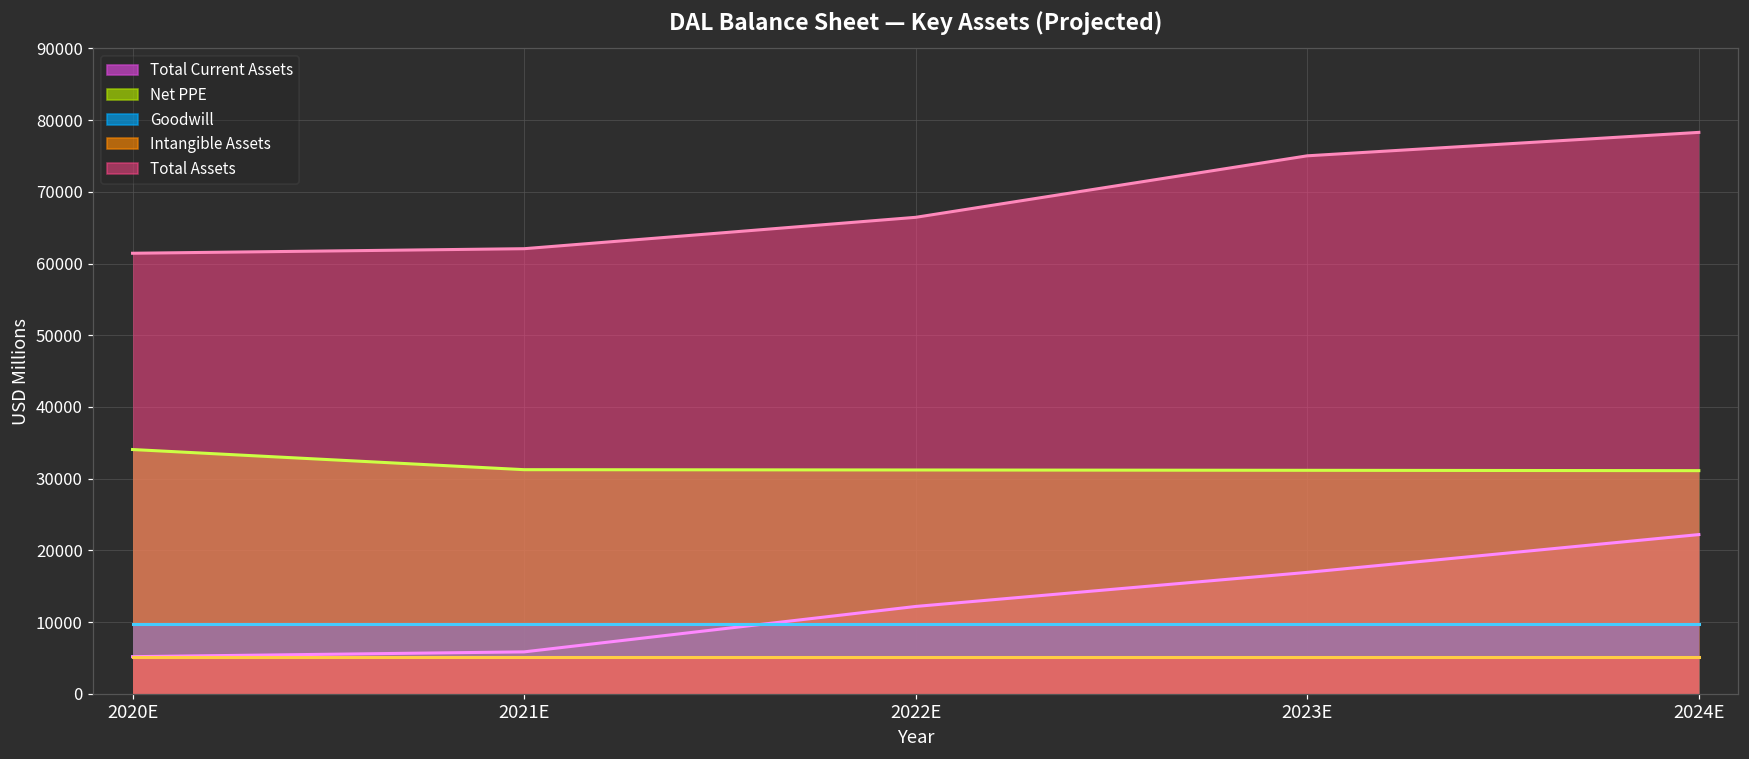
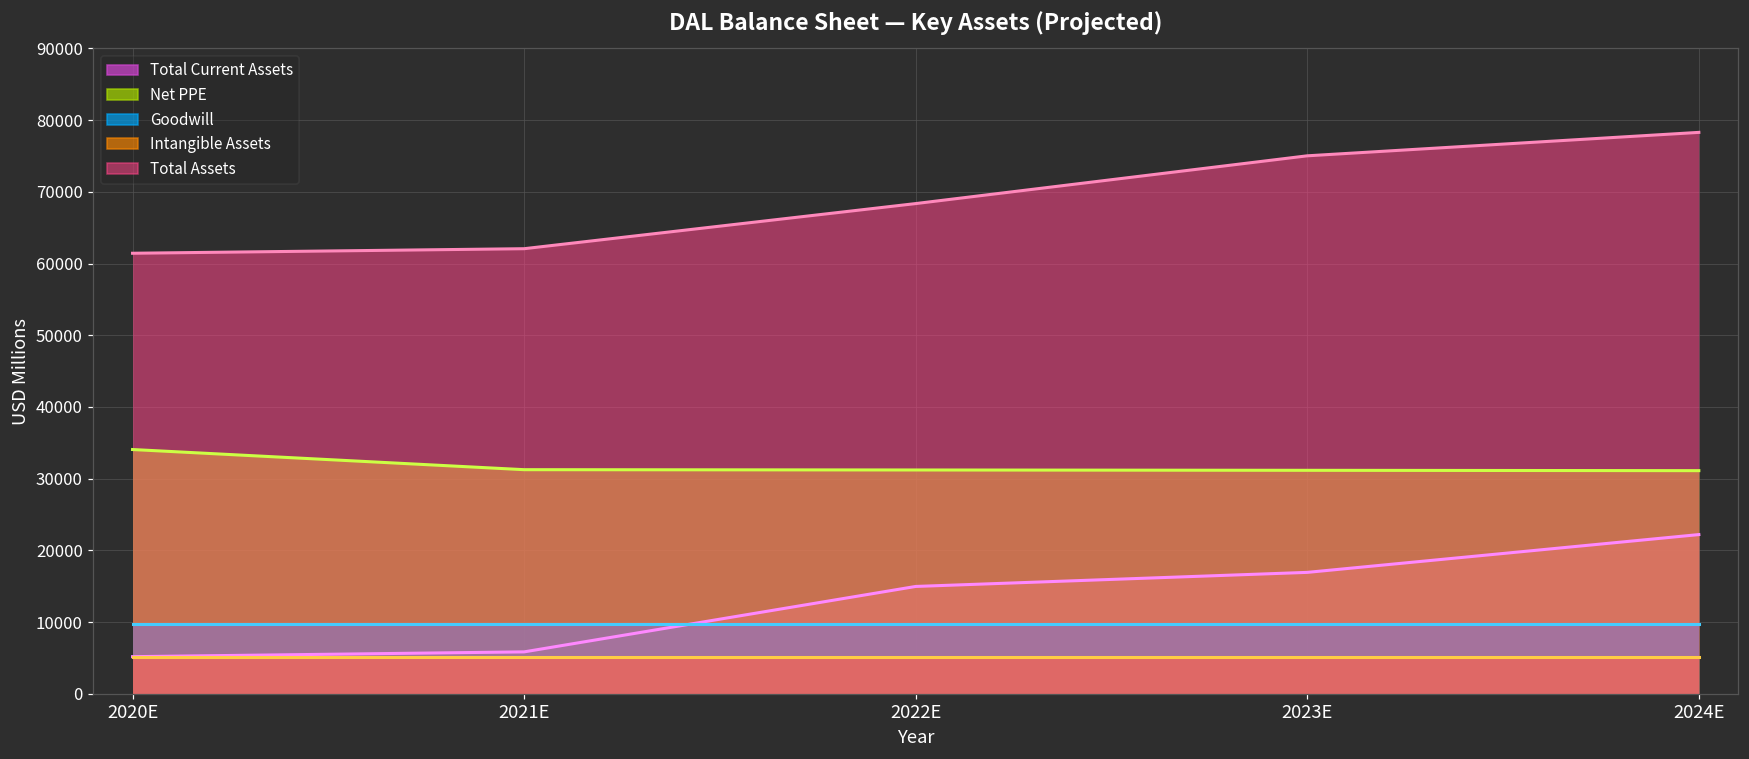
  {
    "Total Current Assets": {
      "2021E": 6000,
-     "2022E": 12000,
+     "2022E": 15000,
      "2023E": 17000,
      "2024E": 22000
    },
    "Net PPE": {
      "2020E": 34000,
      "2021E": 31000,
      "2022E": 31000,
      "2023E": 31000,
      "2024E": 31000
    },
    "Goodwill": {
      "2020E": 10000,
      "2021E": 10000,
      "2022E": 10000,
      "2023E": 10000,
      "2024E": 10000
    },
    "Intangible Assets": {
      "2021E": 5000,
      "2022E": 5000,
      "2023E": 5000,
      "2024E": 5000
    },
    "Total Assets": {
      "2020E": 61000,
      "2021E": 62000,
-     "2022E": 66000,
+     "2022E": 68000,
      "2023E": 75000,
      "2024E": 78000
    }
  }
